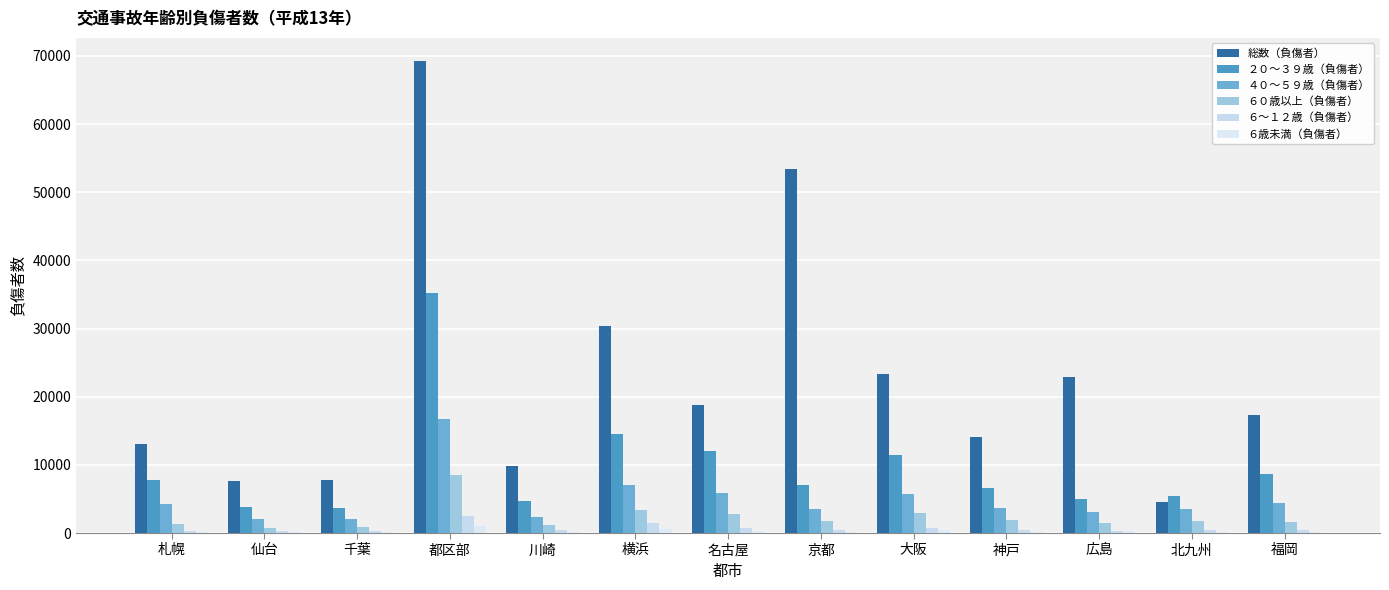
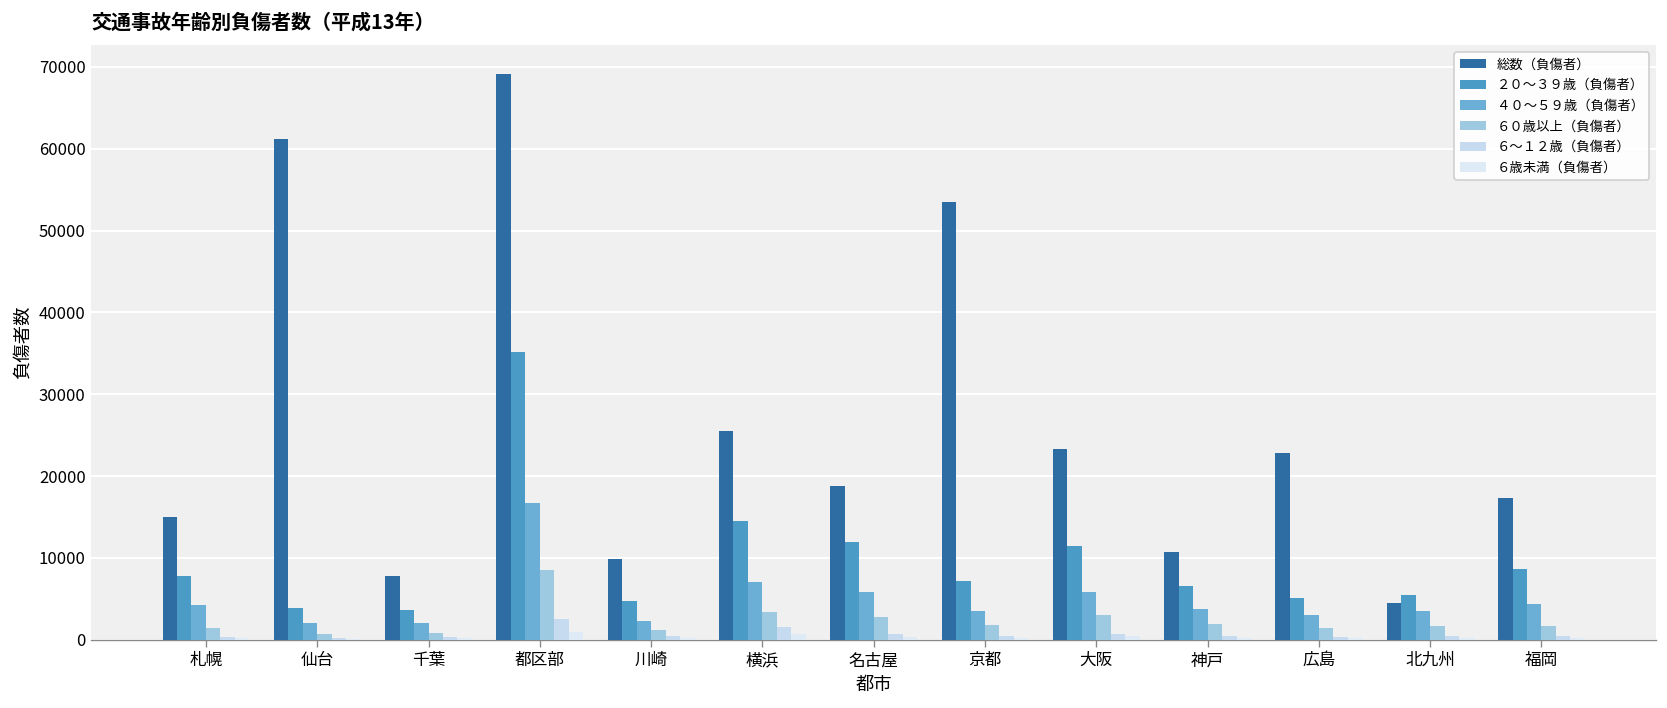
  {
    "総数（負傷者）": {
-     "札幌": 13000,
-     "仙台": 8000,
+     "札幌": 15000,
+     "仙台": 61000,
      "千葉": 8000,
      "都区部": 69000,
      "川崎": 10000,
-     "横浜": 30000,
+     "横浜": 25000,
      "名古屋": 19000,
      "京都": 53000,
      "大阪": 23000,
-     "神戸": 14000,
+     "神戸": 11000,
      "広島": 23000,
      "北九州": 4000,
      "福岡": 17000
    }
  }
